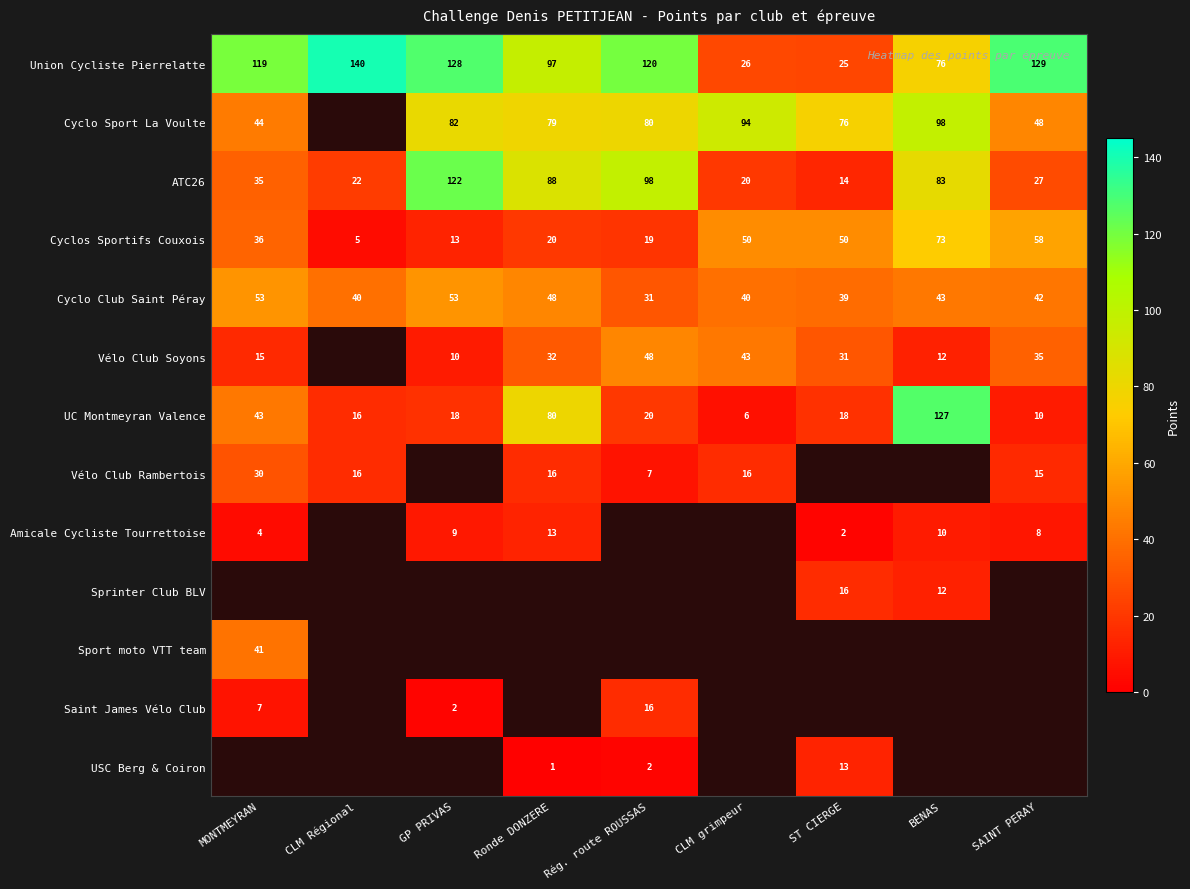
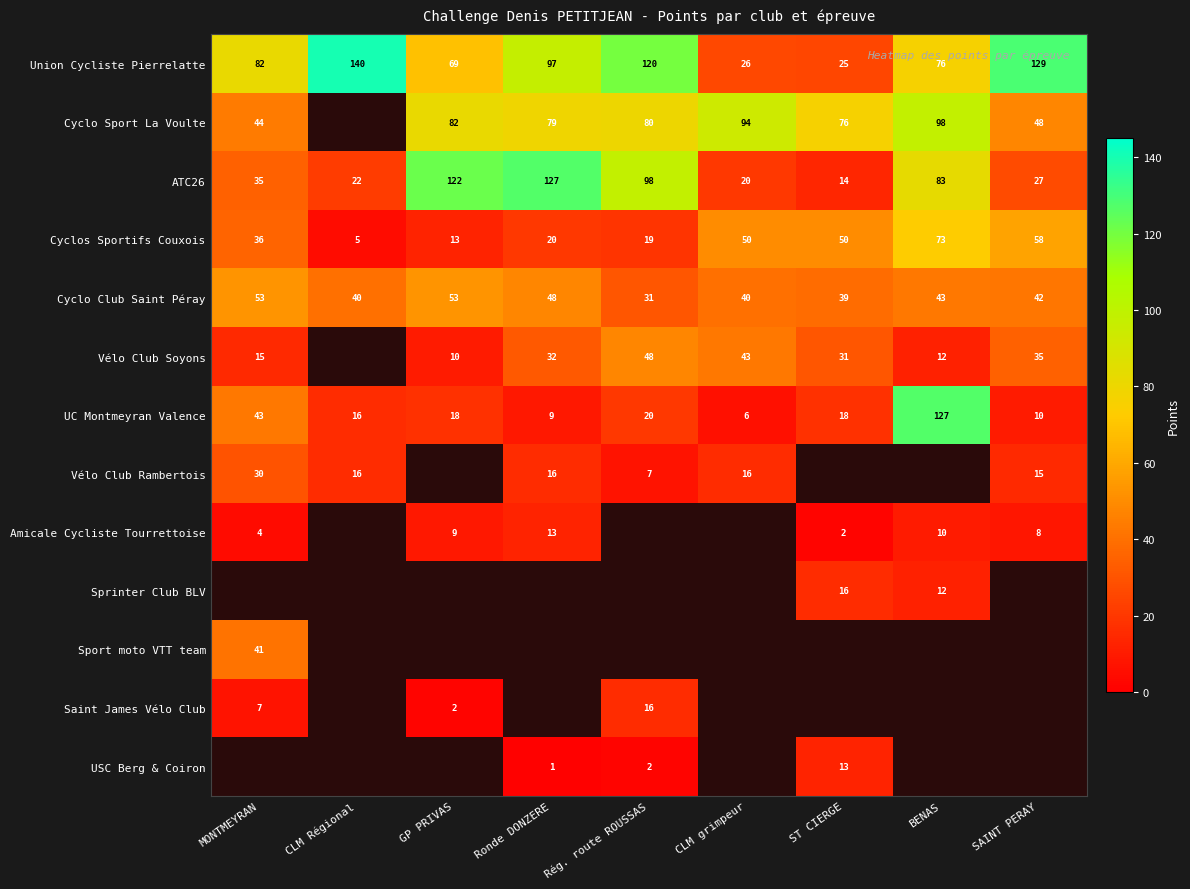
  {
    "Union Cycliste Pierrelatte": {
-     "MONTMEYRAN": 119,
+     "MONTMEYRAN": 82,
      "CLM Régional": 140,
-     "GP PRIVAS": 128,
+     "GP PRIVAS": 69,
      "Ronde DONZERE": 97,
      "Rég. route ROUSSAS": 120,
      "CLM grimpeur": 26,
      "ST CIERGE": 25,
      "SAINT PERAY": 129
    },
    "Cyclo Sport La Voulte": {
      "MONTMEYRAN": 44,
      "GP PRIVAS": 82,
      "Ronde DONZERE": 79,
      "Rég. route ROUSSAS": 80,
      "CLM grimpeur": 94,
      "ST CIERGE": 76,
      "BENAS": 98,
      "SAINT PERAY": 48
    },
    "ATC26": {
      "MONTMEYRAN": 35,
      "CLM Régional": 22,
      "GP PRIVAS": 122,
-     "Ronde DONZERE": 88,
+     "Ronde DONZERE": 127,
      "Rég. route ROUSSAS": 98,
      "CLM grimpeur": 20,
      "ST CIERGE": 14,
      "BENAS": 83,
      "SAINT PERAY": 27
    },
    "Cyclos Sportifs Couxois": {
      "MONTMEYRAN": 36,
      "CLM Régional": 5,
      "GP PRIVAS": 13,
      "Ronde DONZERE": 20,
      "Rég. route ROUSSAS": 19,
      "CLM grimpeur": 50,
      "ST CIERGE": 50,
      "BENAS": 73,
      "SAINT PERAY": 58
    },
    "Cyclo Club Saint Péray": {
      "MONTMEYRAN": 53,
      "CLM Régional": 40,
      "GP PRIVAS": 53,
      "Ronde DONZERE": 48,
      "Rég. route ROUSSAS": 31,
      "CLM grimpeur": 40,
      "ST CIERGE": 39,
      "BENAS": 43,
      "SAINT PERAY": 42
    },
    "Vélo Club Soyons": {
      "MONTMEYRAN": 15,
      "GP PRIVAS": 10,
      "Ronde DONZERE": 32,
      "Rég. route ROUSSAS": 48,
      "CLM grimpeur": 43,
      "ST CIERGE": 31,
      "BENAS": 12,
      "SAINT PERAY": 35
    },
    "UC Montmeyran Valence": {
      "MONTMEYRAN": 43,
      "CLM Régional": 16,
      "GP PRIVAS": 18,
-     "Ronde DONZERE": 80,
+     "Ronde DONZERE": 9,
      "Rég. route ROUSSAS": 20,
      "CLM grimpeur": 6,
      "ST CIERGE": 18,
      "BENAS": 127,
      "SAINT PERAY": 10
    },
    "Vélo Club Rambertois": {
      "MONTMEYRAN": 30,
      "CLM Régional": 16,
      "Ronde DONZERE": 16,
      "Rég. route ROUSSAS": 7,
      "CLM grimpeur": 16,
      "SAINT PERAY": 15
    },
    "Amicale Cycliste Tourrettoise": {
      "MONTMEYRAN": 4,
      "GP PRIVAS": 9,
      "Ronde DONZERE": 13,
      "ST CIERGE": 2,
      "BENAS": 10,
      "SAINT PERAY": 8
    },
    "Sprinter Club BLV": {
      "ST CIERGE": 16,
      "BENAS": 12
    },
    "Sport moto VTT team": {
      "MONTMEYRAN": 41
    },
    "Saint James Vélo Club": {
      "MONTMEYRAN": 7,
      "GP PRIVAS": 2,
      "Rég. route ROUSSAS": 16
    },
    "USC Berg & Coiron": {
      "Ronde DONZERE": 1,
      "Rég. route ROUSSAS": 2,
      "ST CIERGE": 13
    }
  }
